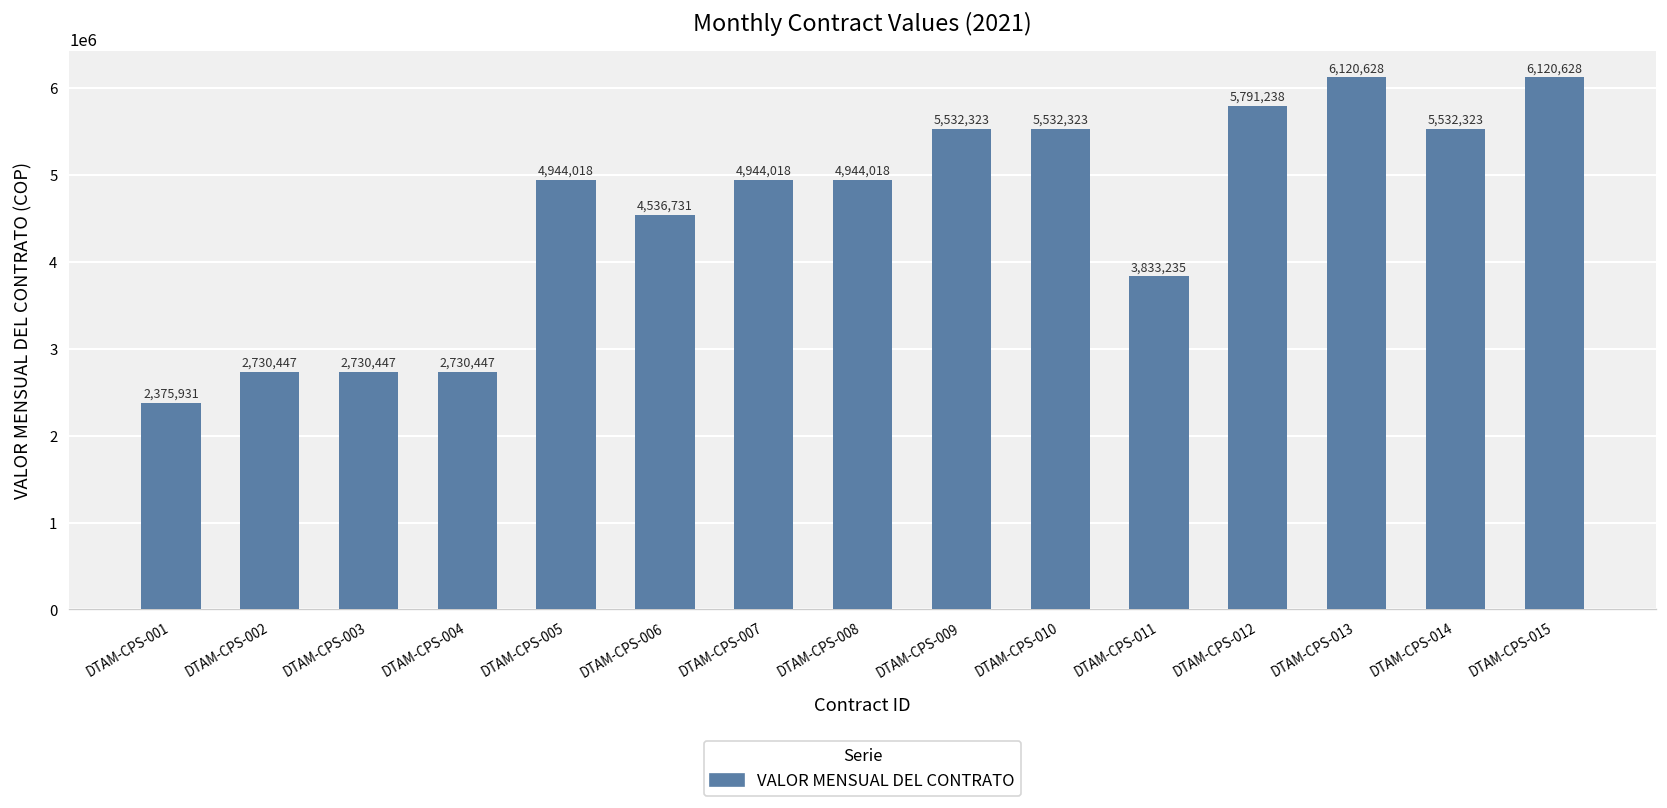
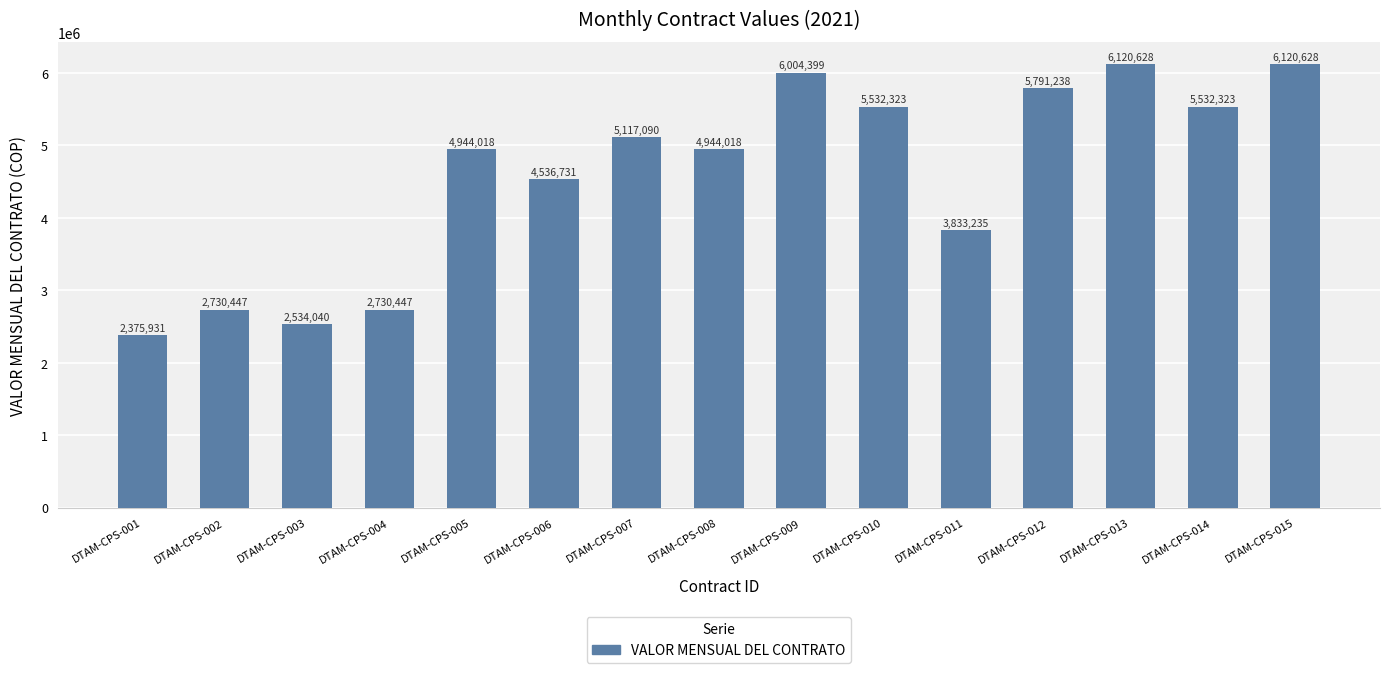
  {
    "DTAM-CPS-001": "2,375,931",
    "DTAM-CPS-002": "2,730,447",
-   "DTAM-CPS-003": "2,730,447",
+   "DTAM-CPS-003": "2,534,040",
    "DTAM-CPS-004": "2,730,447",
    "DTAM-CPS-005": "4,944,018",
    "DTAM-CPS-006": "4,536,731",
-   "DTAM-CPS-007": "4,944,018",
+   "DTAM-CPS-007": "5,117,090",
    "DTAM-CPS-008": "4,944,018",
-   "DTAM-CPS-009": "5,532,323",
+   "DTAM-CPS-009": "6,004,399",
    "DTAM-CPS-010": "5,532,323",
    "DTAM-CPS-011": "3,833,235",
    "DTAM-CPS-012": "5,791,238",
    "DTAM-CPS-013": "6,120,628",
    "DTAM-CPS-014": "5,532,323",
    "DTAM-CPS-015": "6,120,628"
  }
